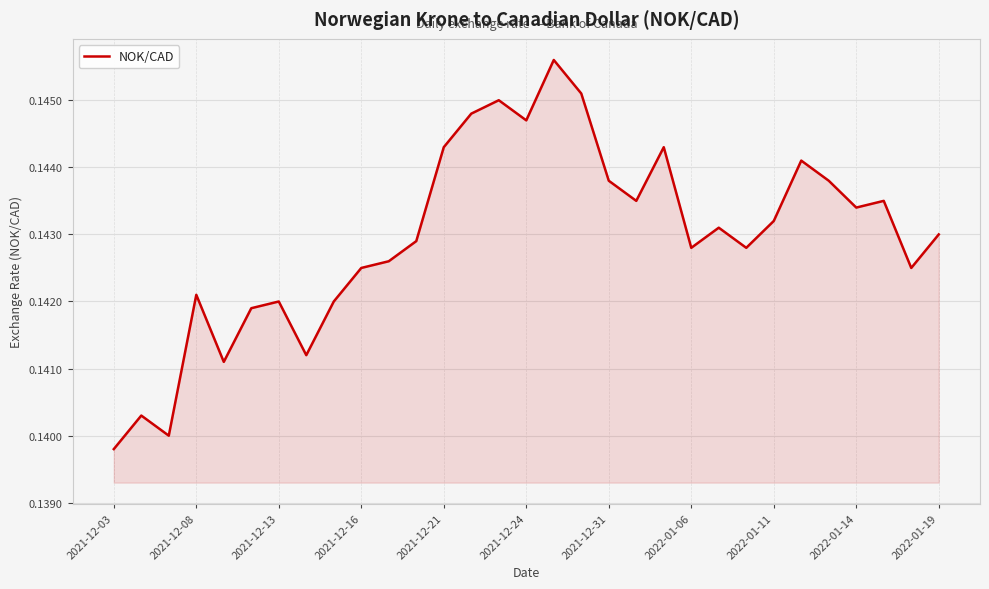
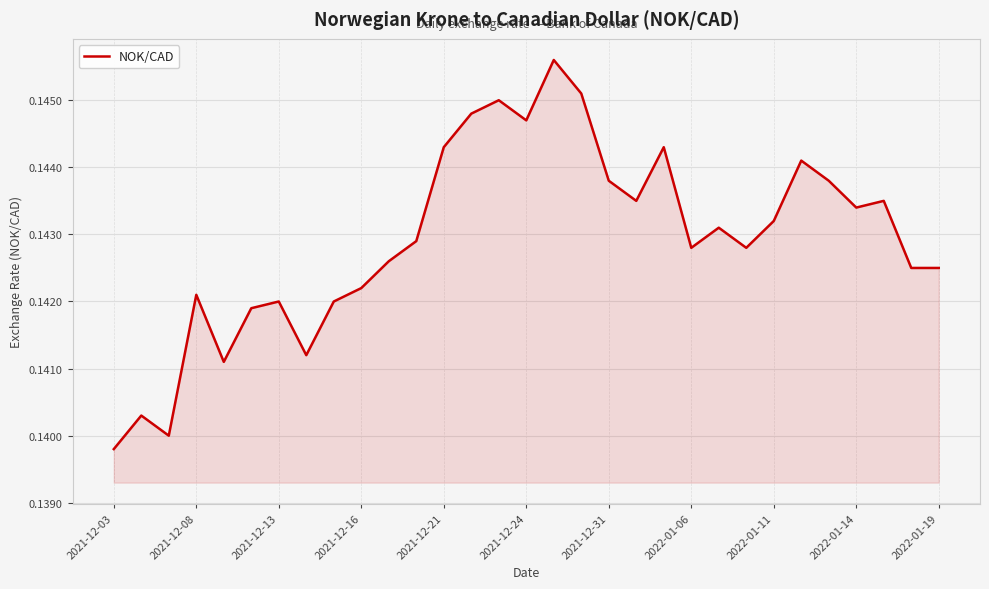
  {
    "2021-12-03": 0.1398,
    "2021-12-08": 0.1421,
    "2021-12-13": 0.1420,
-   "2021-12-16": 0.1425,
+   "2021-12-16": 0.1422,
    "2021-12-21": 0.1443,
    "2021-12-24": 0.1447,
    "2021-12-31": 0.1438,
    "2022-01-06": 0.1428,
    "2022-01-11": 0.1432,
    "2022-01-14": 0.1434,
-   "2022-01-19": 0.1430
+   "2022-01-19": 0.1425
  }
